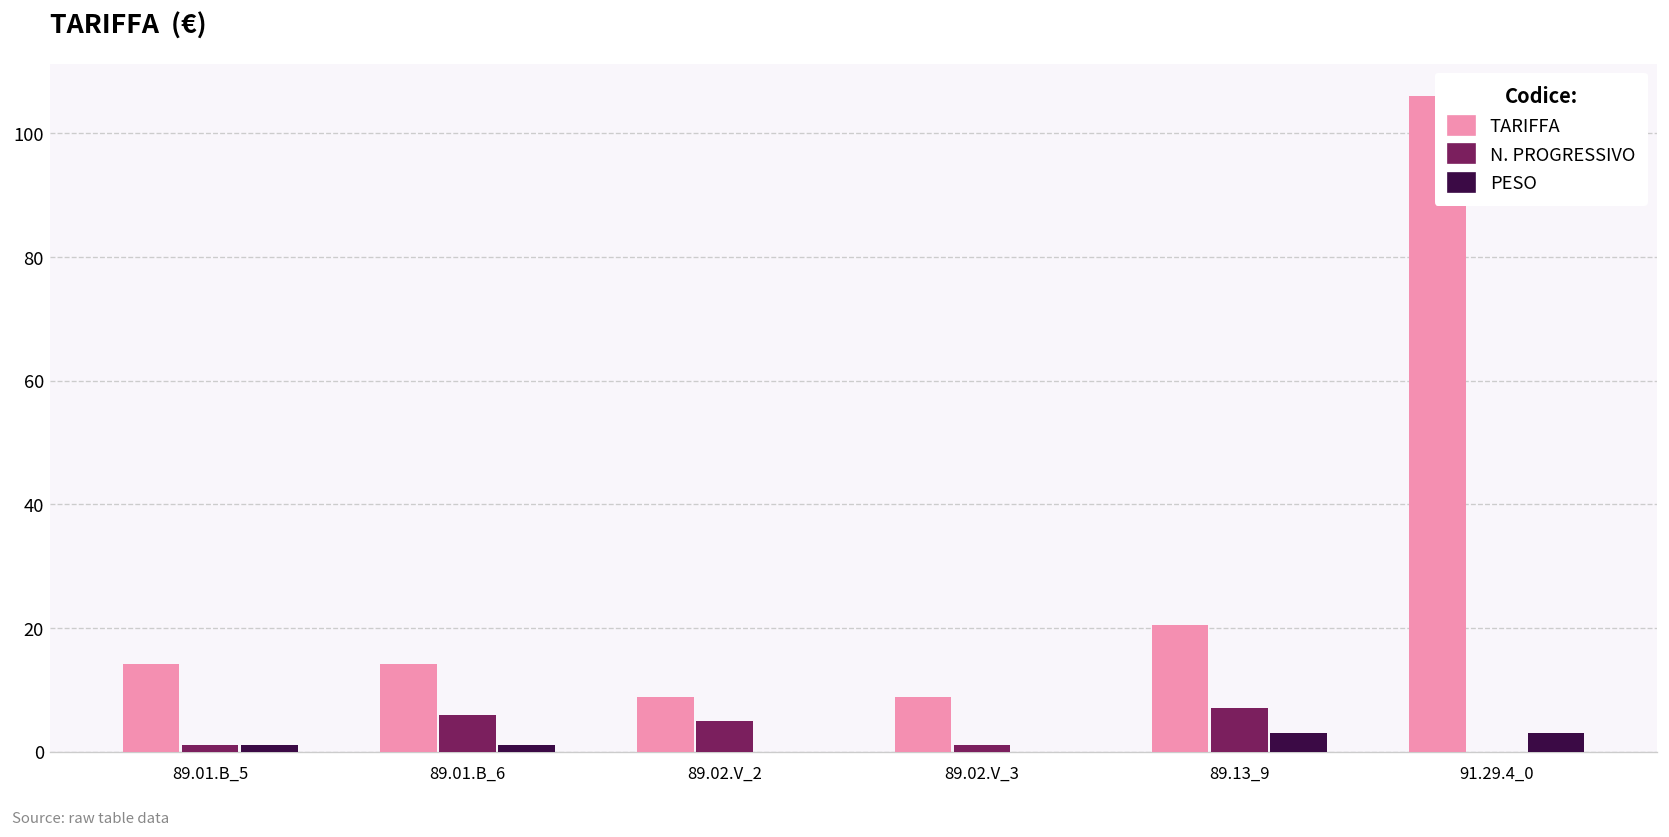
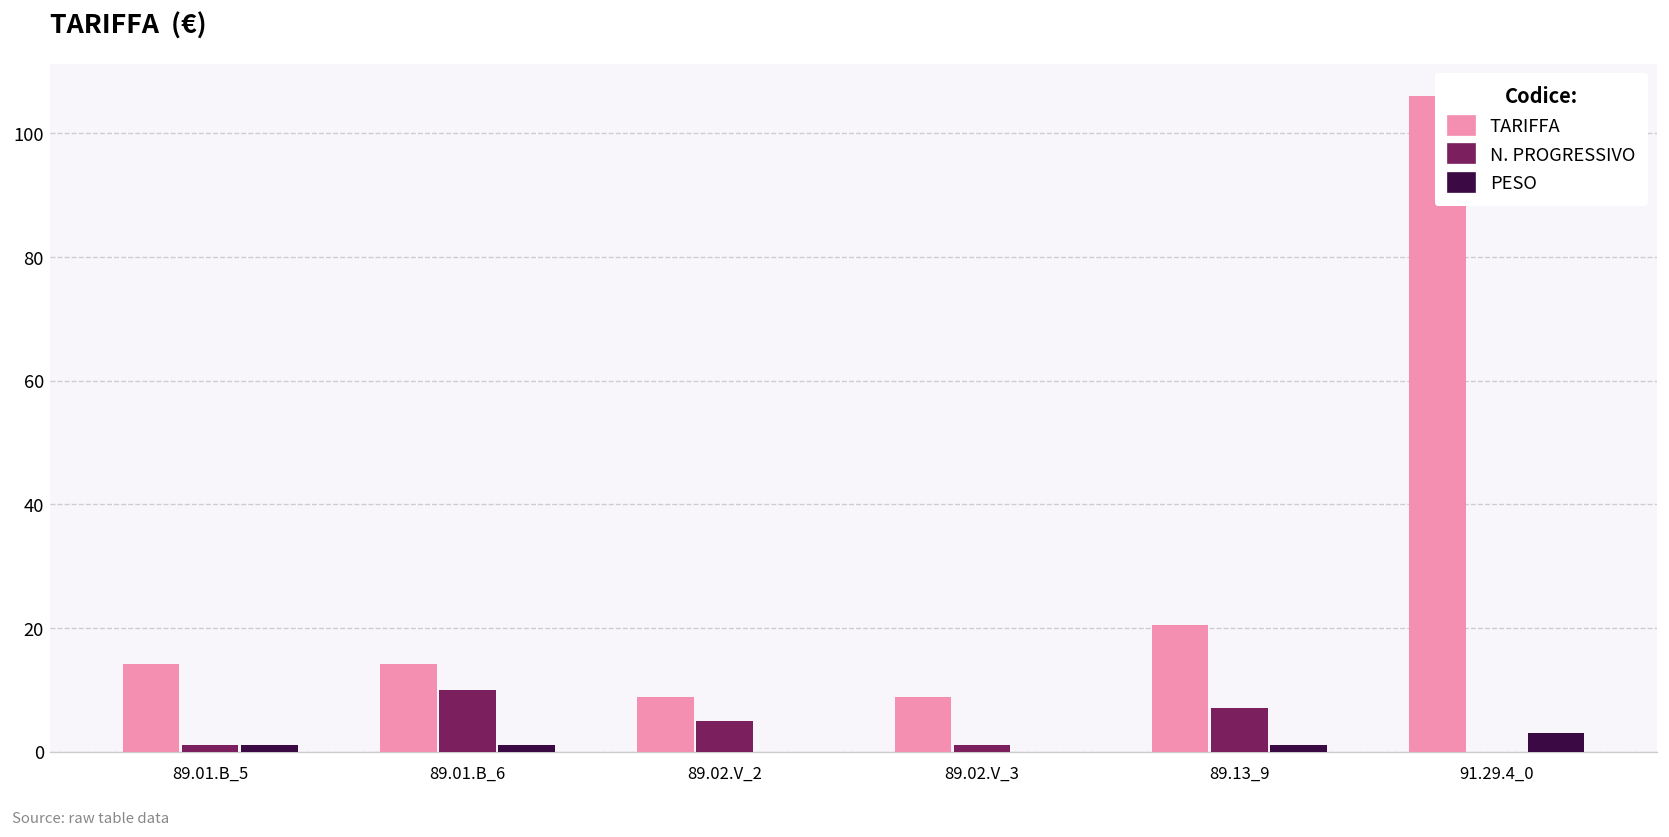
  {
    "TARIFFA": {
      "89.01.B_5": 14,
      "89.01.B_6": 14,
      "89.02.V_2": 9,
      "89.02.V_3": 9,
      "89.13_9": 21
    },
    "N. PROGRESSIVO": {
      "89.01.B_5": 1,
-     "89.01.B_6": 6,
+     "89.01.B_6": 10,
      "89.02.V_2": 5,
      "89.02.V_3": 1,
      "89.13_9": 7,
      "91.29.4_0": 0
    },
    "PESO": {
      "89.01.B_5": 1,
      "89.01.B_6": 1,
      "89.02.V_2": 0,
      "89.02.V_3": 0,
-     "89.13_9": 3,
+     "89.13_9": 1,
      "91.29.4_0": 3
    }
  }
